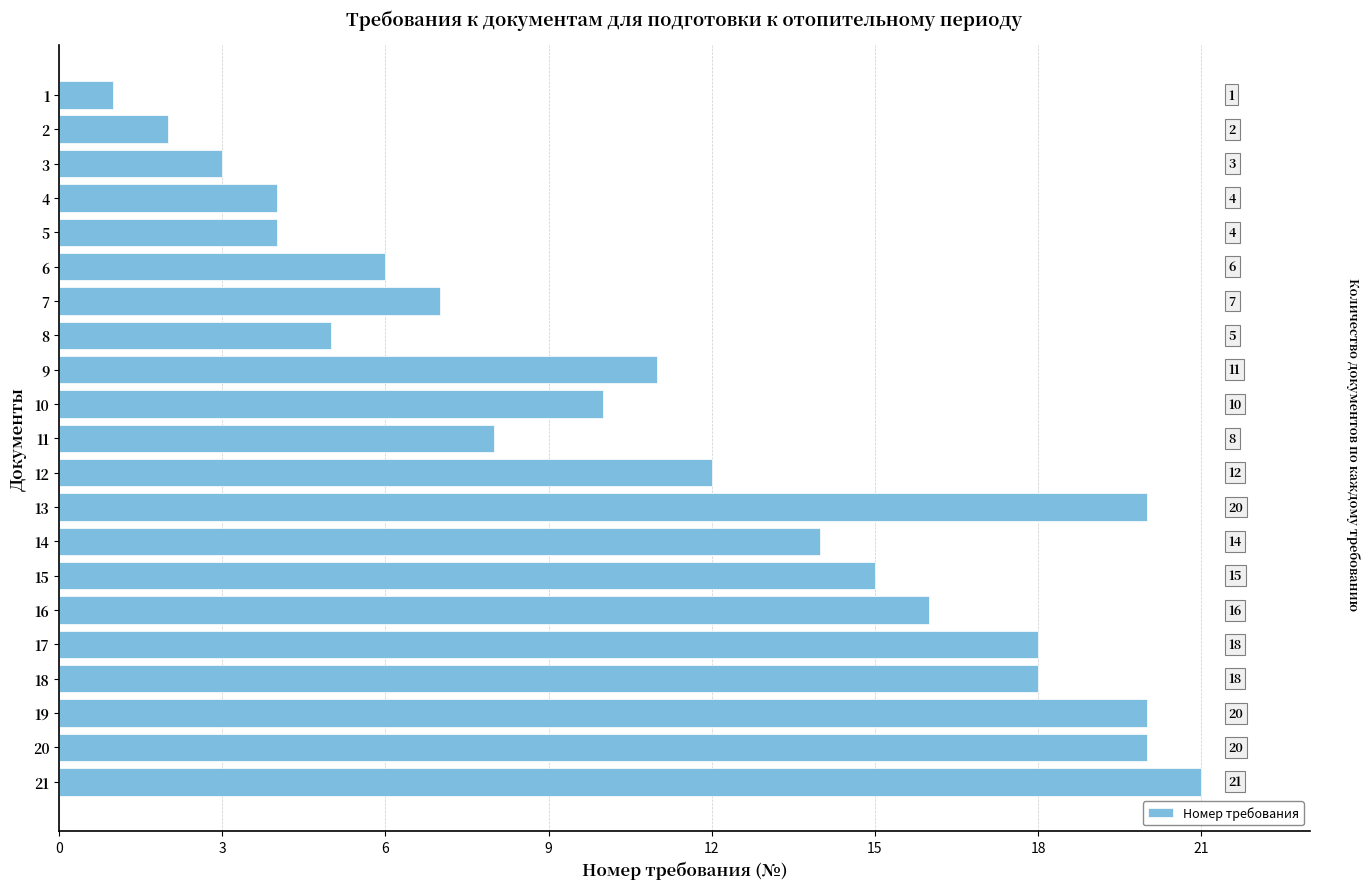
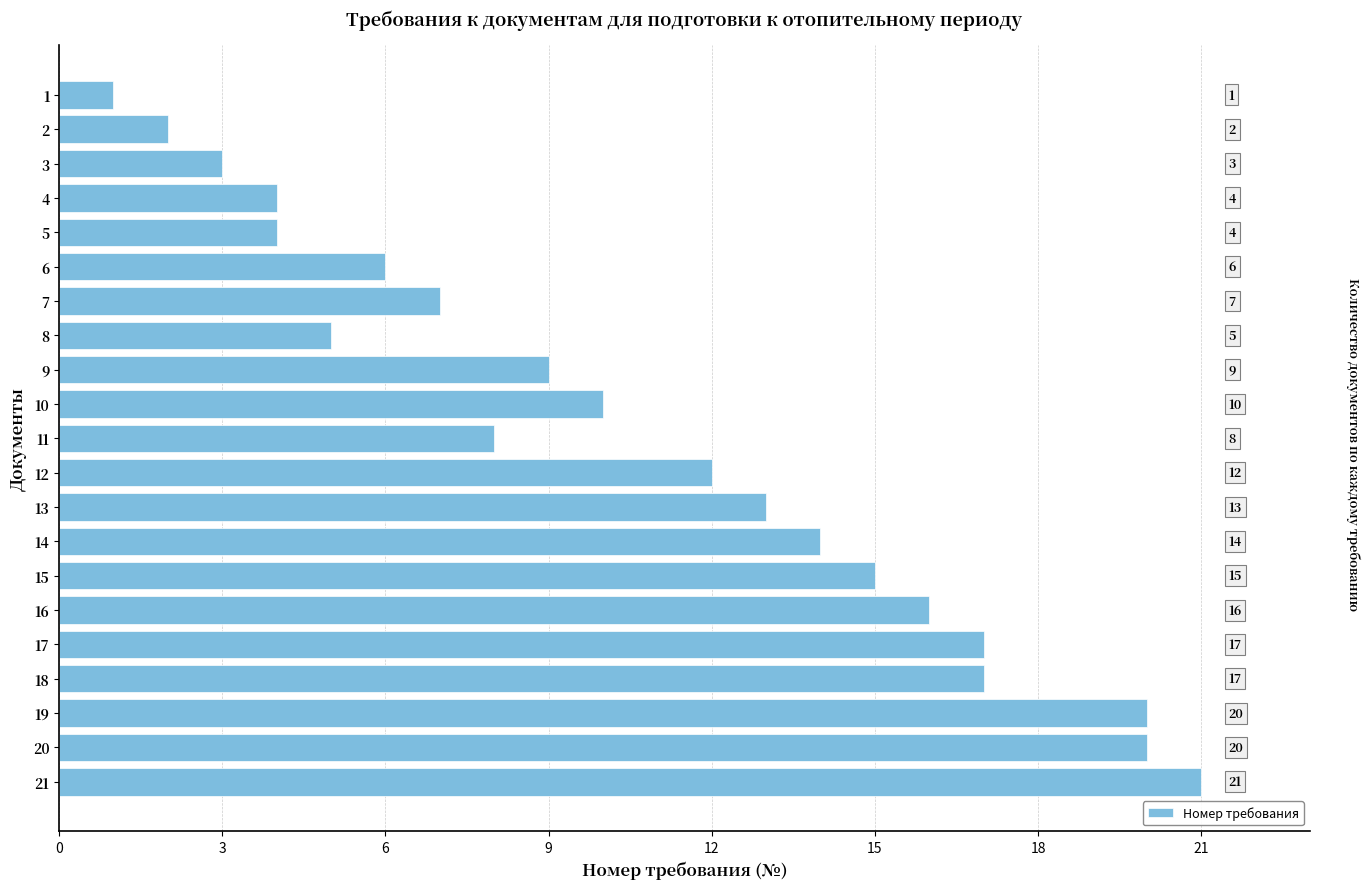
  {
-   "9": 11,
-   "13": 20,
-   "17": 18,
-   "18": 18
+   "9": 9,
+   "13": 13,
+   "17": 17,
+   "18": 17
  }
